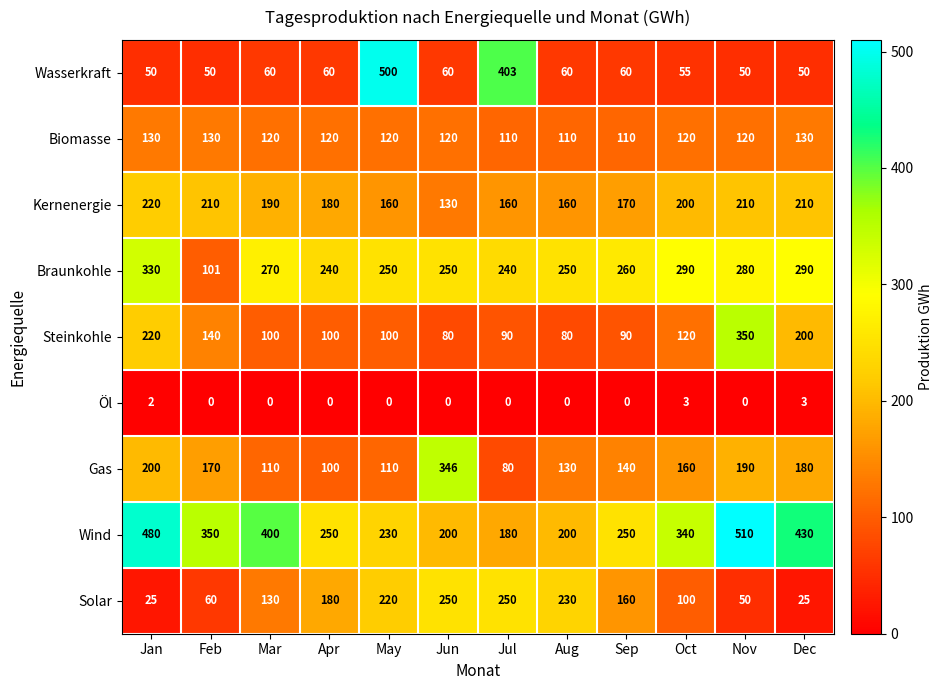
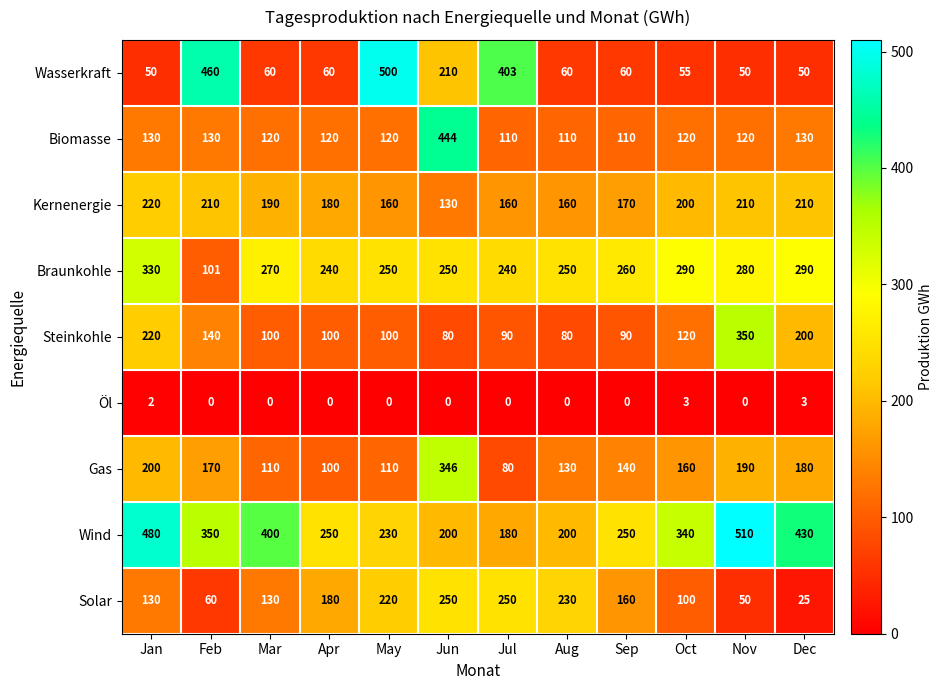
  {
    "Wasserkraft": {
      "Jan": 50,
-     "Feb": 50,
+     "Feb": 460,
      "Mar": 60,
      "Apr": 60,
      "May": 500,
-     "Jun": 60,
+     "Jun": 210,
      "Jul": 403,
      "Aug": 60,
      "Sep": 60,
      "Oct": 55,
      "Nov": 50,
      "Dec": 50
    },
    "Biomasse": {
      "Jan": 130,
      "Feb": 130,
      "Mar": 120,
      "Apr": 120,
      "May": 120,
-     "Jun": 120,
+     "Jun": 444,
      "Jul": 110,
      "Aug": 110,
      "Sep": 110,
      "Oct": 120,
      "Nov": 120,
      "Dec": 130
    },
    "Kernenergie": {
      "Jan": 220,
      "Feb": 210,
      "Mar": 190,
      "Apr": 180,
      "May": 160,
      "Jun": 130,
      "Jul": 160,
      "Aug": 160,
      "Sep": 170,
      "Oct": 200,
      "Nov": 210,
      "Dec": 210
    },
    "Braunkohle": {
      "Jan": 330,
      "Feb": 101,
      "Mar": 270,
      "Apr": 240,
      "May": 250,
      "Jun": 250,
      "Jul": 240,
      "Aug": 250,
      "Sep": 260,
      "Oct": 290,
      "Nov": 280,
      "Dec": 290
    },
    "Steinkohle": {
      "Jan": 220,
      "Feb": 140,
      "Mar": 100,
      "Apr": 100,
      "May": 100,
      "Jun": 80,
      "Jul": 90,
      "Aug": 80,
      "Sep": 90,
      "Oct": 120,
      "Nov": 350,
      "Dec": 200
    },
    "Öl": {
      "Jan": 2,
      "Feb": 0,
      "Mar": 0,
      "Apr": 0,
      "May": 0,
      "Jun": 0,
      "Jul": 0,
      "Aug": 0,
      "Sep": 0,
      "Oct": 3,
      "Nov": 0,
      "Dec": 3
    },
    "Gas": {
      "Jan": 200,
      "Feb": 170,
      "Mar": 110,
      "Apr": 100,
      "May": 110,
      "Jun": 346,
      "Jul": 80,
      "Aug": 130,
      "Sep": 140,
      "Oct": 160,
      "Nov": 190,
      "Dec": 180
    },
    "Wind": {
      "Jan": 480,
      "Feb": 350,
      "Mar": 400,
      "Apr": 250,
      "May": 230,
      "Jun": 200,
      "Jul": 180,
      "Aug": 200,
      "Sep": 250,
      "Oct": 340,
      "Nov": 510,
      "Dec": 430
    },
    "Solar": {
-     "Jan": 25,
+     "Jan": 130,
      "Feb": 60,
      "Mar": 130,
      "Apr": 180,
      "May": 220,
      "Jun": 250,
      "Jul": 250,
      "Aug": 230,
      "Sep": 160,
      "Oct": 100,
      "Nov": 50,
      "Dec": 25
    }
  }
